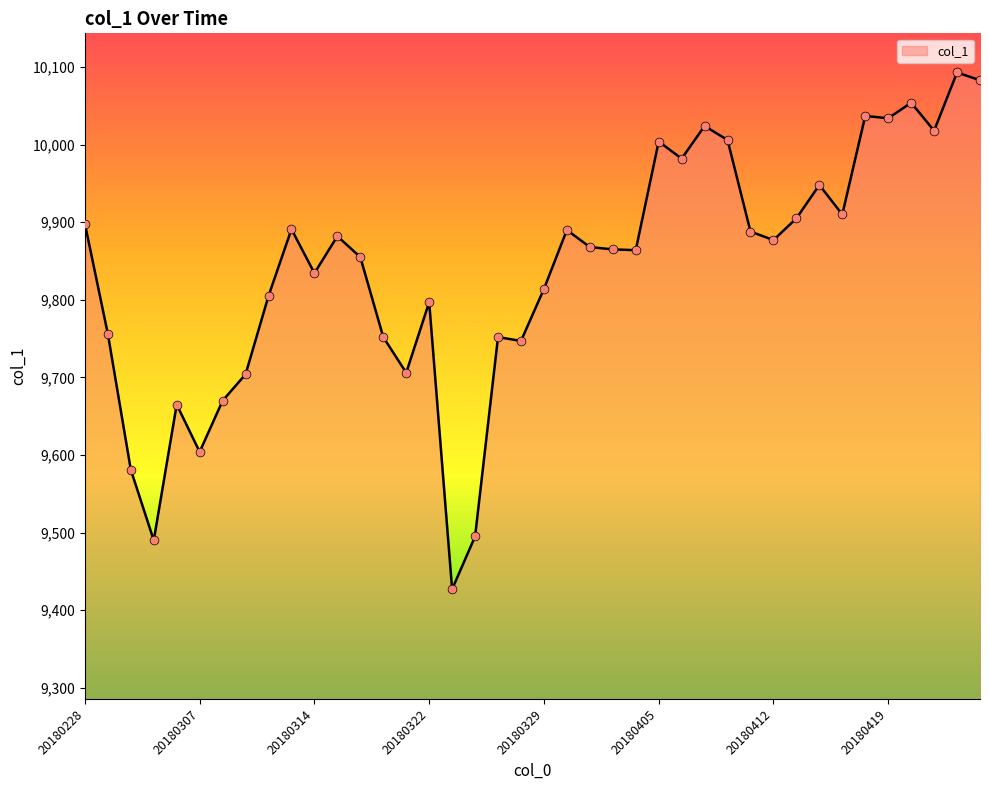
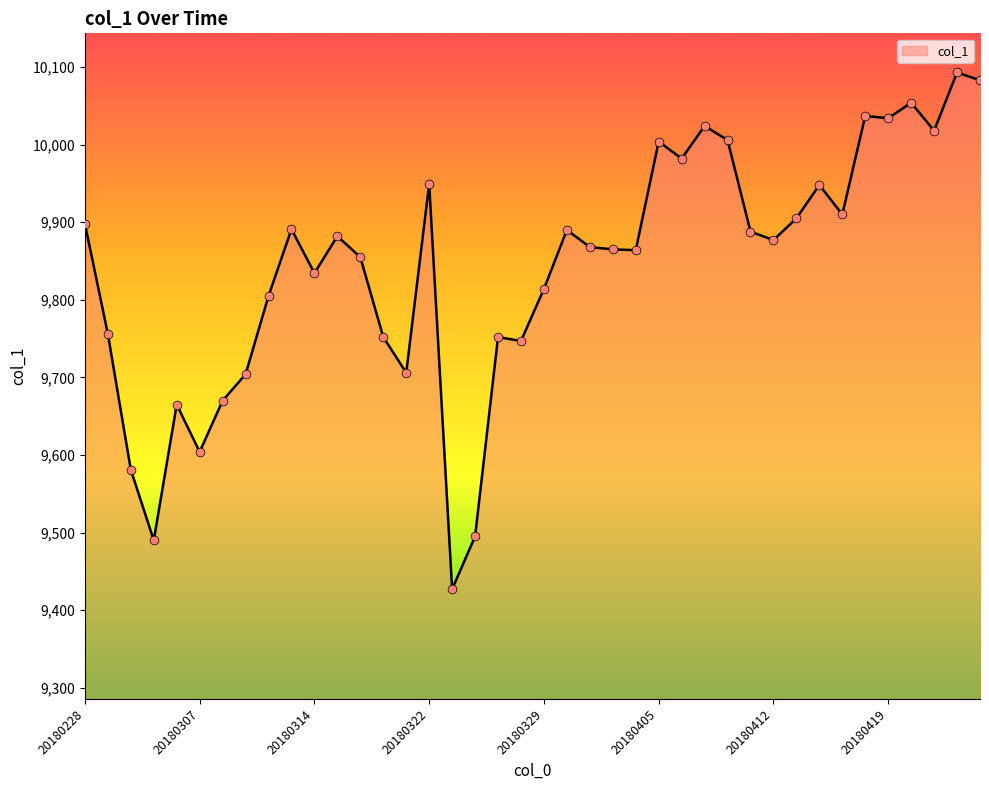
  {
    "20180228": "9,900",
    "20180307": "9,600",
    "20180314": "9,830",
-   "20180322": "9,800",
+   "20180322": "9,950",
    "20180329": "9,810",
    "20180405": "10,000",
    "20180412": "9,880",
    "20180419": "10,030"
  }
